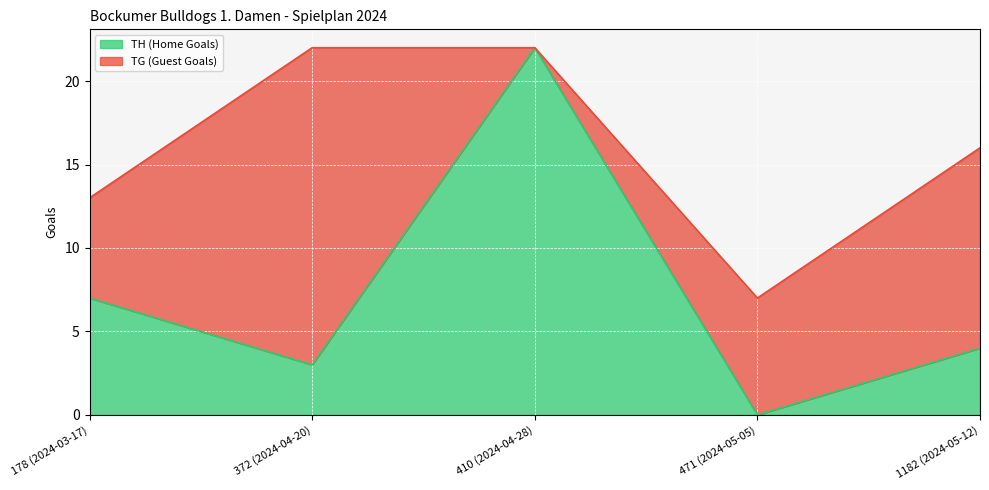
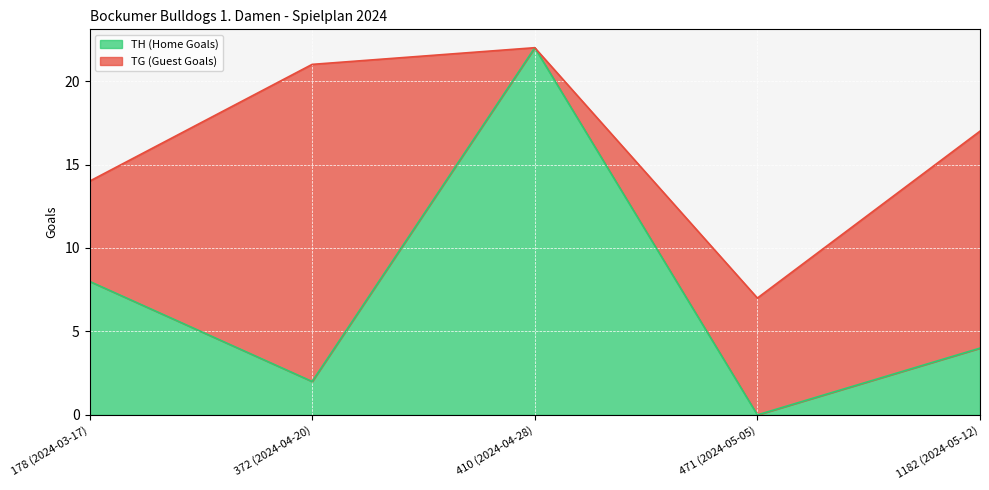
  {
    "TH (Home Goals)": {
-     "178 (2024-03-17)": 7,
-     "372 (2024-04-20)": 3,
+     "178 (2024-03-17)": 8,
+     "372 (2024-04-20)": 2,
      "471 (2024-05-05)": 0,
      "1182 (2024-05-12)": 4
    },
    "TG (Guest Goals)": {
      "178 (2024-03-17)": 6,
      "372 (2024-04-20)": 19,
      "471 (2024-05-05)": 7,
-     "1182 (2024-05-12)": 12
+     "1182 (2024-05-12)": 13
    }
  }
